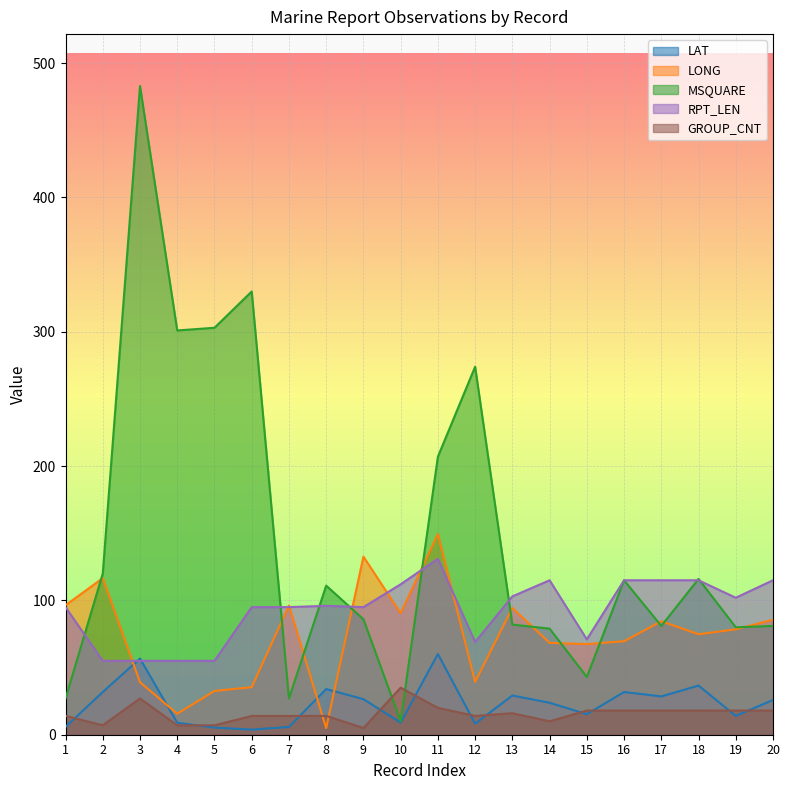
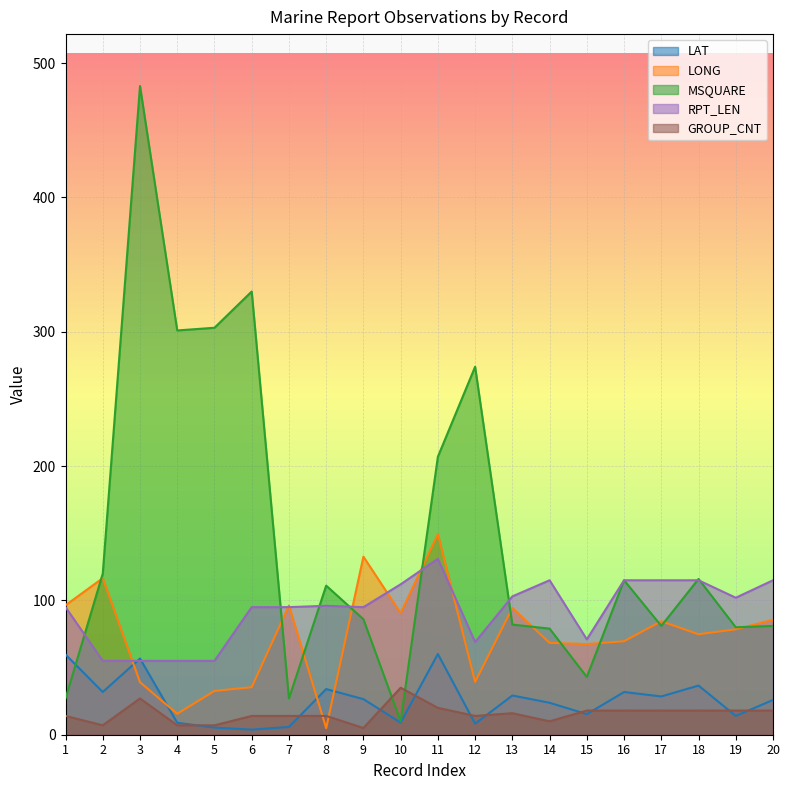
  {
    "LAT": {
-     "1": 6,
+     "1": 60,
      "2": 32,
      "6": 4,
      "7": 6,
      "8": 34,
      "9": 27,
      "11": 60,
      "12": 8,
      "13": 29,
      "14": 24,
      "15": 15,
      "16": 32,
      "17": 29,
      "18": 37,
      "19": 14,
      "20": 26
    },
    "LONG": {
      "2": 117,
      "3": 39,
      "4": 16,
      "5": 33,
      "6": 35,
      "8": 5,
      "9": 133,
      "10": 91,
      "11": 149,
      "12": 39,
      "13": 94,
      "14": 68,
      "15": 68,
      "16": 70,
      "17": 85,
      "18": 75,
      "20": 86
    },
    "MSQUARE": {
      "1": 27,
      "2": 120,
      "3": 483,
      "4": 301,
      "5": 303,
      "6": 330,
      "7": 27,
      "8": 111,
      "9": 86,
      "11": 207,
      "12": 274,
      "13": 82,
      "14": 79,
      "15": 43,
      "17": 81,
      "20": 81
    },
    "RPT_LEN": {
      "2": 55,
      "4": 55,
      "5": 55,
      "6": 95,
      "8": 96,
      "9": 95,
      "10": 112,
      "11": 131,
      "12": 69,
      "13": 103,
      "14": 115,
      "15": 71,
      "17": 115,
      "19": 102,
      "20": 115
    },
    "GROUP_CNT": {
      "1": 14,
      "2": 7,
      "3": 27,
      "6": 14,
      "7": 14,
      "8": 14,
      "9": 5,
      "10": 35,
      "11": 20,
      "12": 14,
      "13": 16,
      "14": 10,
      "15": 18,
      "16": 18,
      "17": 18,
      "18": 18,
      "19": 18,
      "20": 18
    }
  }
